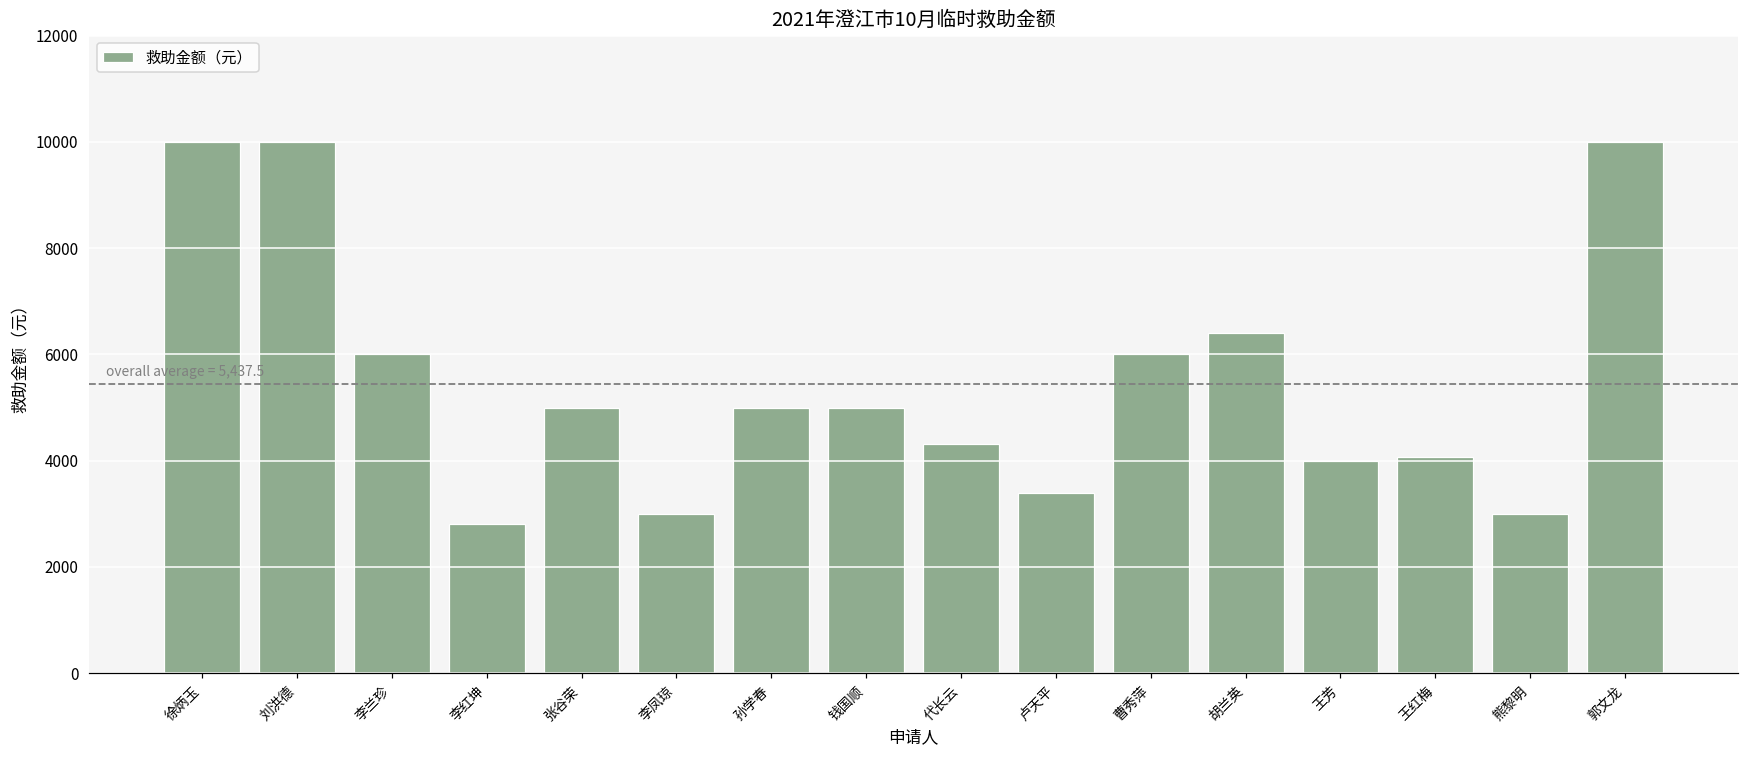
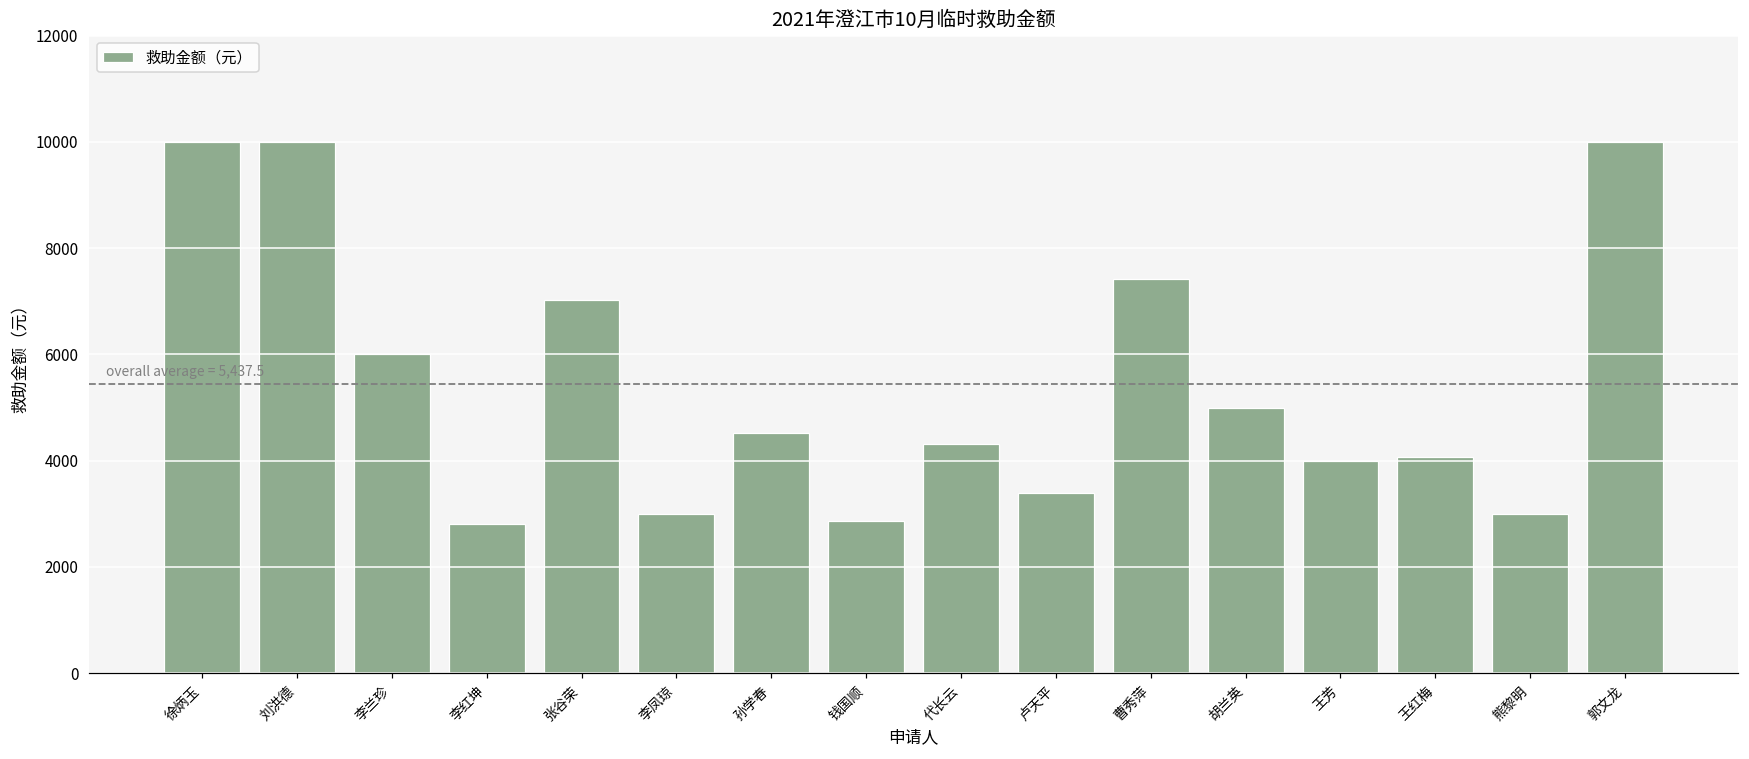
  {
    "徐炳玉": 10000,
    "刘洪德": 10000,
    "李兰珍": 6000,
    "李红坤": 2800,
-   "张谷荣": 5000,
+   "张谷荣": 7000,
    "李凤琼": 3000,
-   "孙学春": 5000,
-   "钱国顺": 5000,
+   "孙学春": 4500,
+   "钱国顺": 2900,
    "代长云": 4300,
    "卢天平": 3400,
-   "曹秀萍": 6000,
-   "胡兰英": 6400,
+   "曹秀萍": 7400,
+   "胡兰英": 5000,
    "王芳": 4000,
    "王红梅": 4100,
    "熊黎明": 3000,
    "郭文龙": 10000
  }
